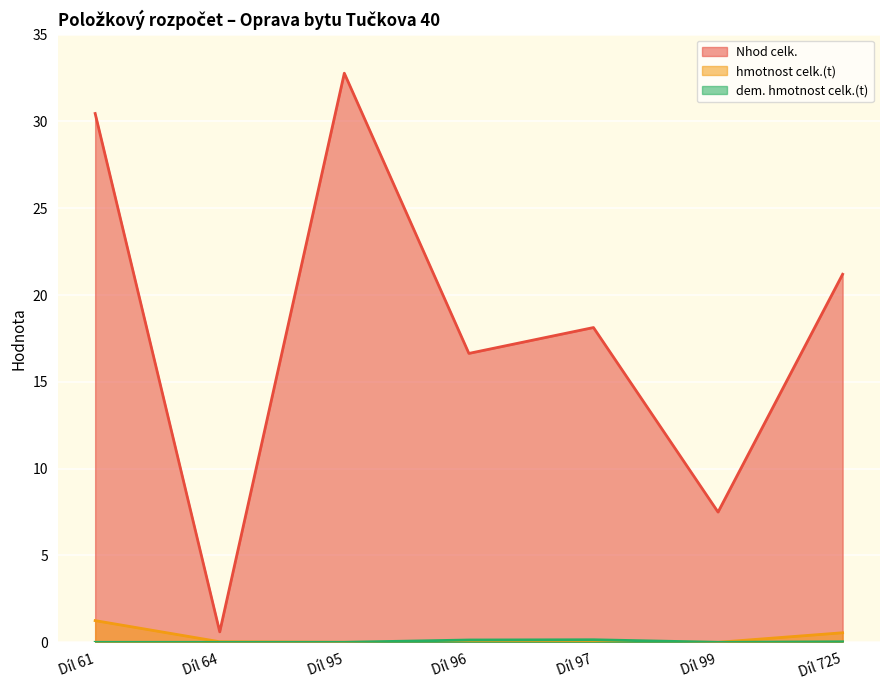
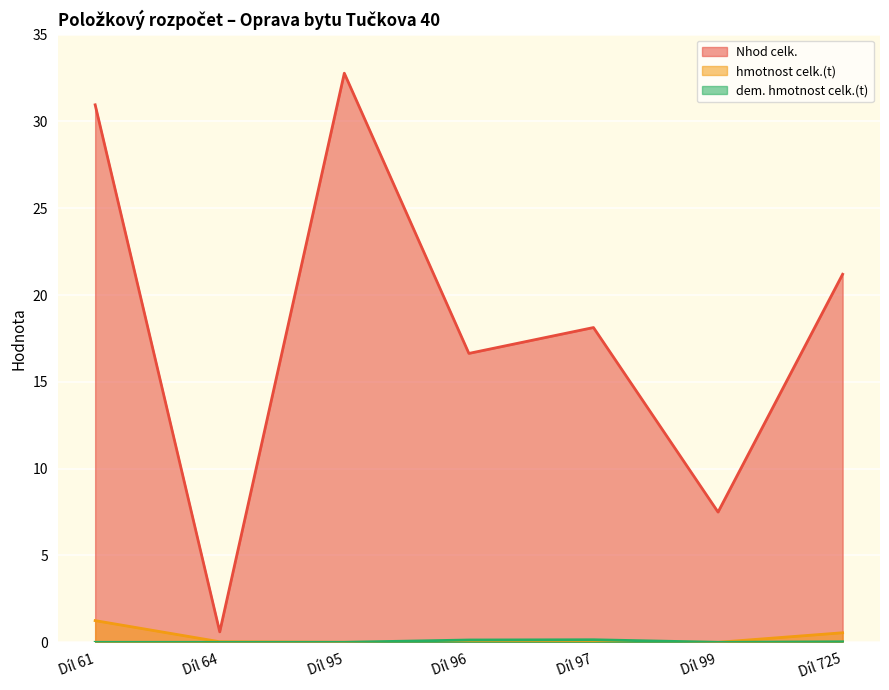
  {
    "Nhod celk.": {
-     "Díl 61": 30.5,
+     "Díl 61": 31.0,
      "Díl 64": 0.6,
      "Díl 95": 32.8,
      "Díl 96": 16.6,
      "Díl 97": 18.1,
      "Díl 99": 7.5,
      "Díl 725": 21.2
    },
    "hmotnost celk.(t)": {
      "Díl 61": 1.2,
      "Díl 725": 0.5
    },
    "dem. hmotnost celk.(t)": {
      "Díl 61": 0.0,
      "Díl 725": 0.0
    }
  }
